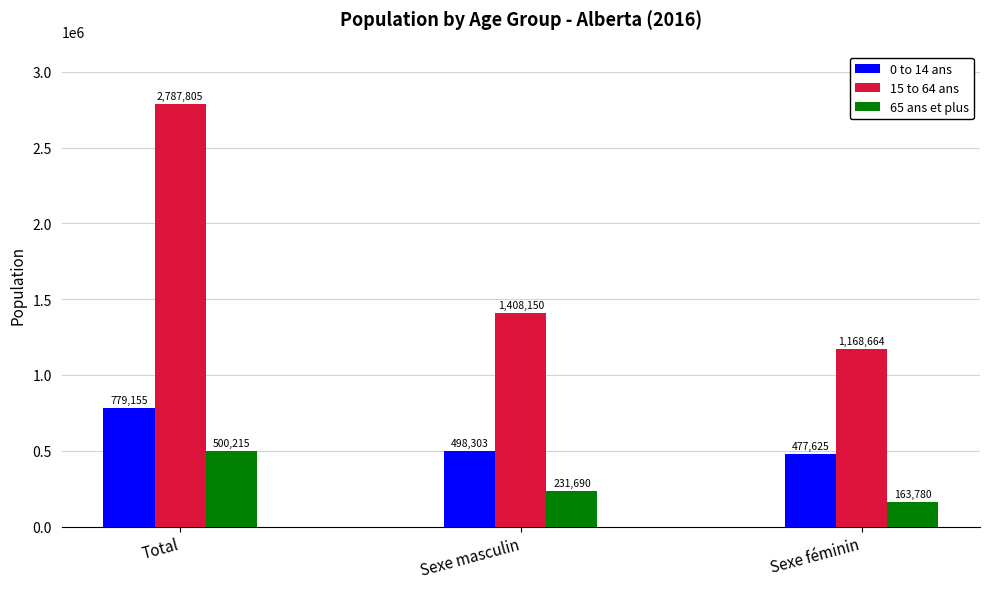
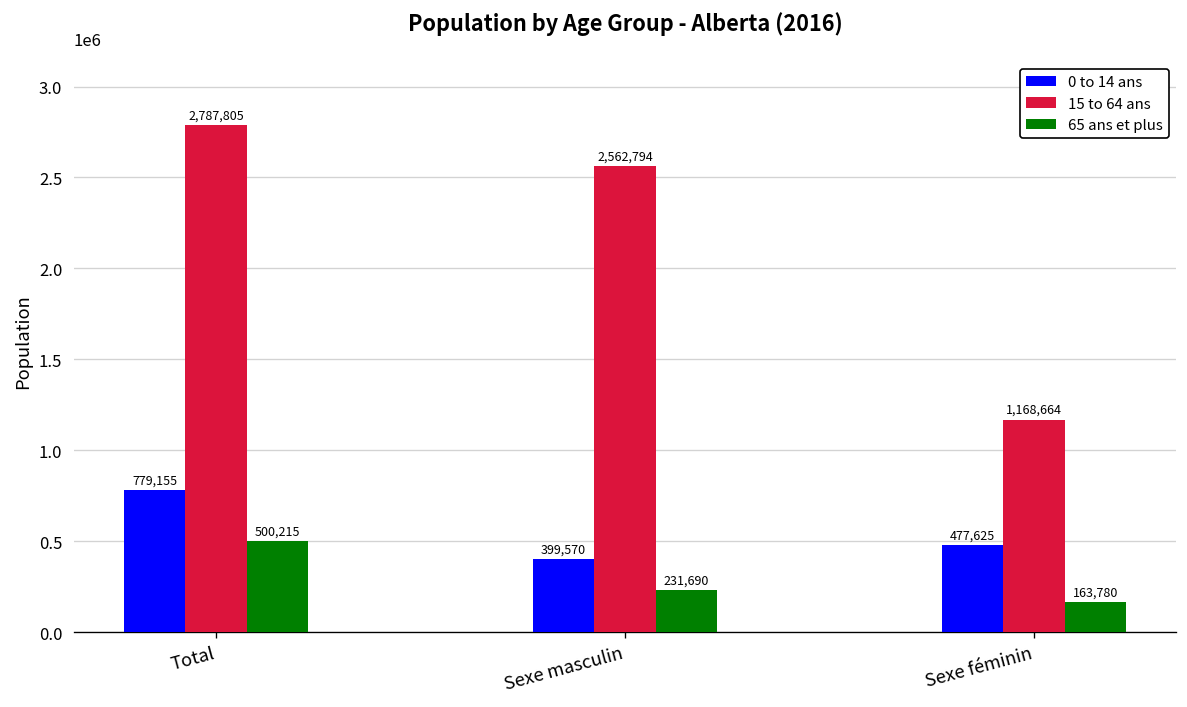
  {
    "0 to 14 ans": {
      "Total": "779,155",
-     "Sexe masculin": "498,303",
+     "Sexe masculin": "399,570",
      "Sexe féminin": "477,625"
    },
    "15 to 64 ans": {
      "Total": "2,787,805",
-     "Sexe masculin": "1,408,150",
+     "Sexe masculin": "2,562,794",
      "Sexe féminin": "1,168,664"
    },
    "65 ans et plus": {
      "Total": "500,215",
      "Sexe masculin": "231,690",
      "Sexe féminin": "163,780"
    }
  }
